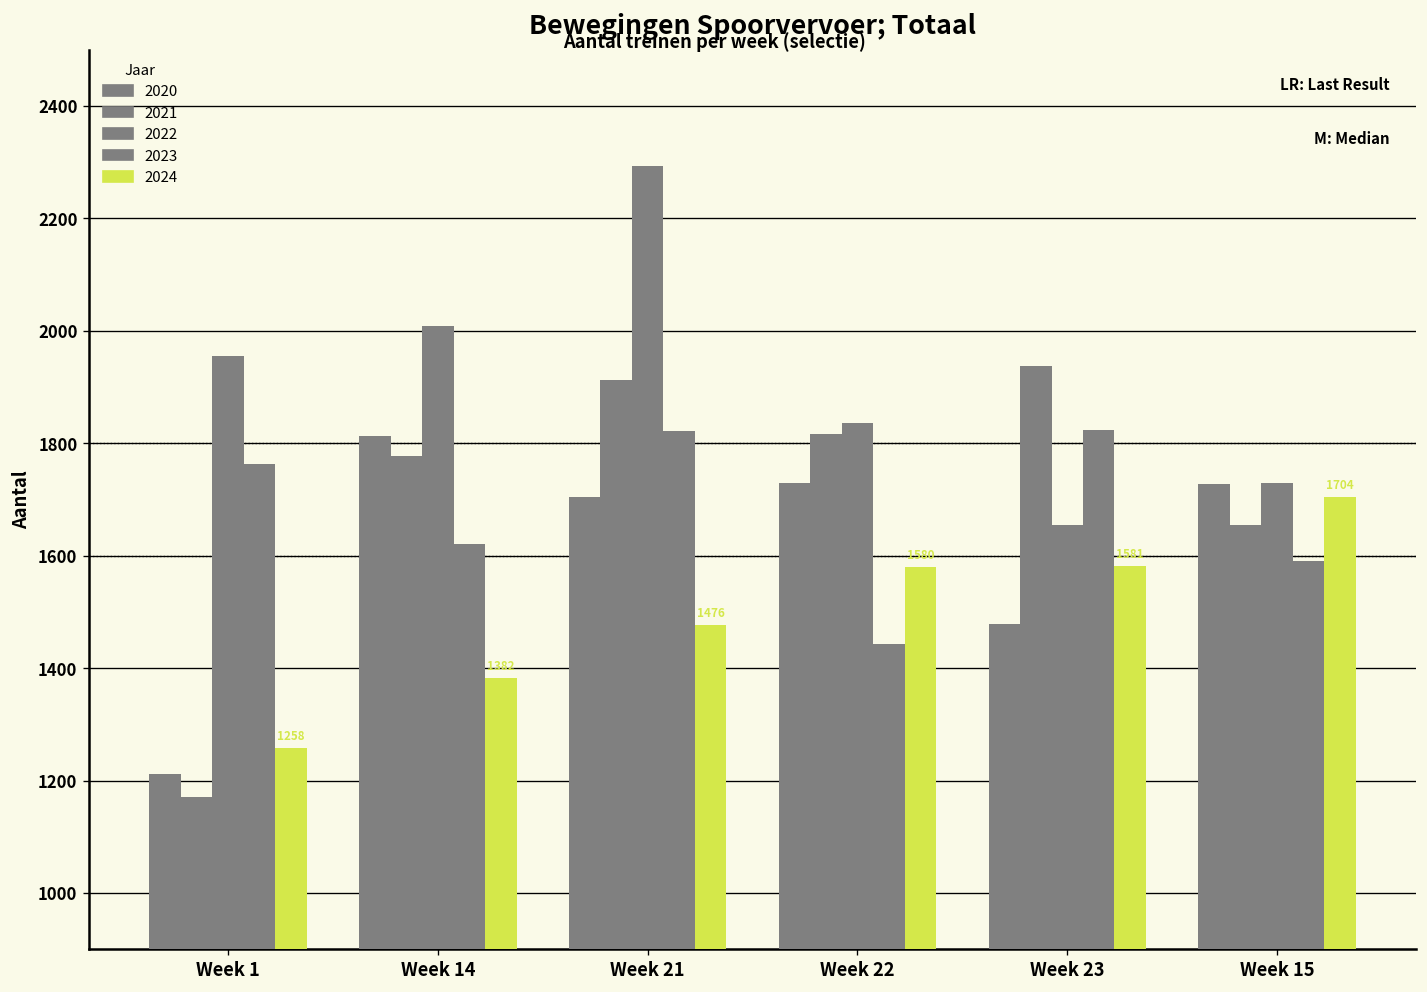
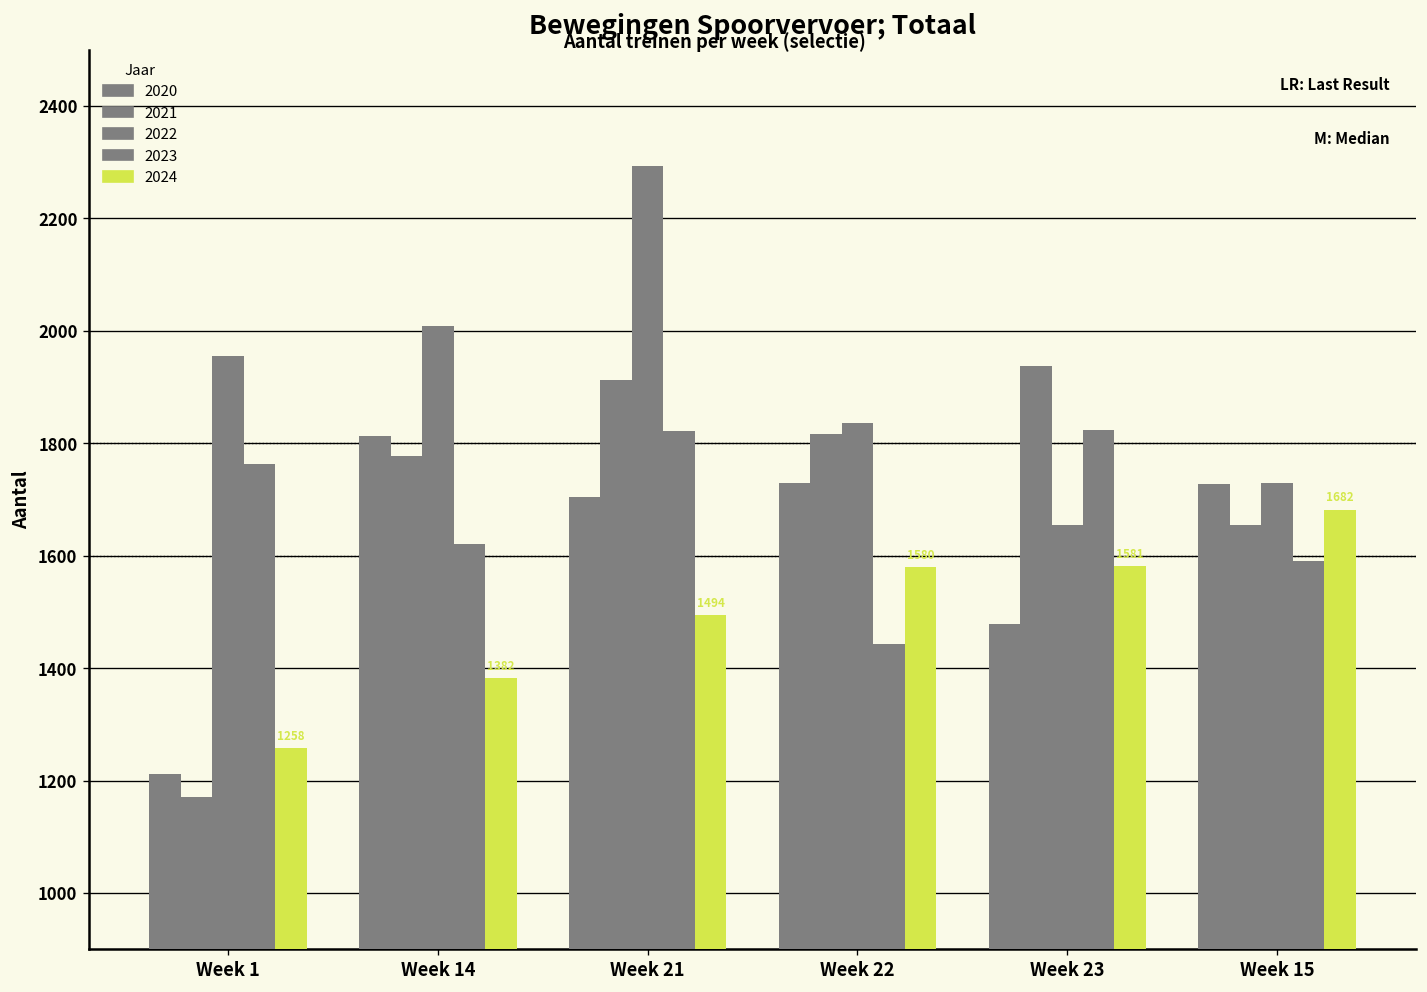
  {
    "2024": {
      "Week 1": 1258,
      "Week 14": 1382,
-     "Week 21": 1476,
+     "Week 21": 1494,
      "Week 22": 1580,
      "Week 23": 1581,
-     "Week 15": 1704
+     "Week 15": 1682
    }
  }
